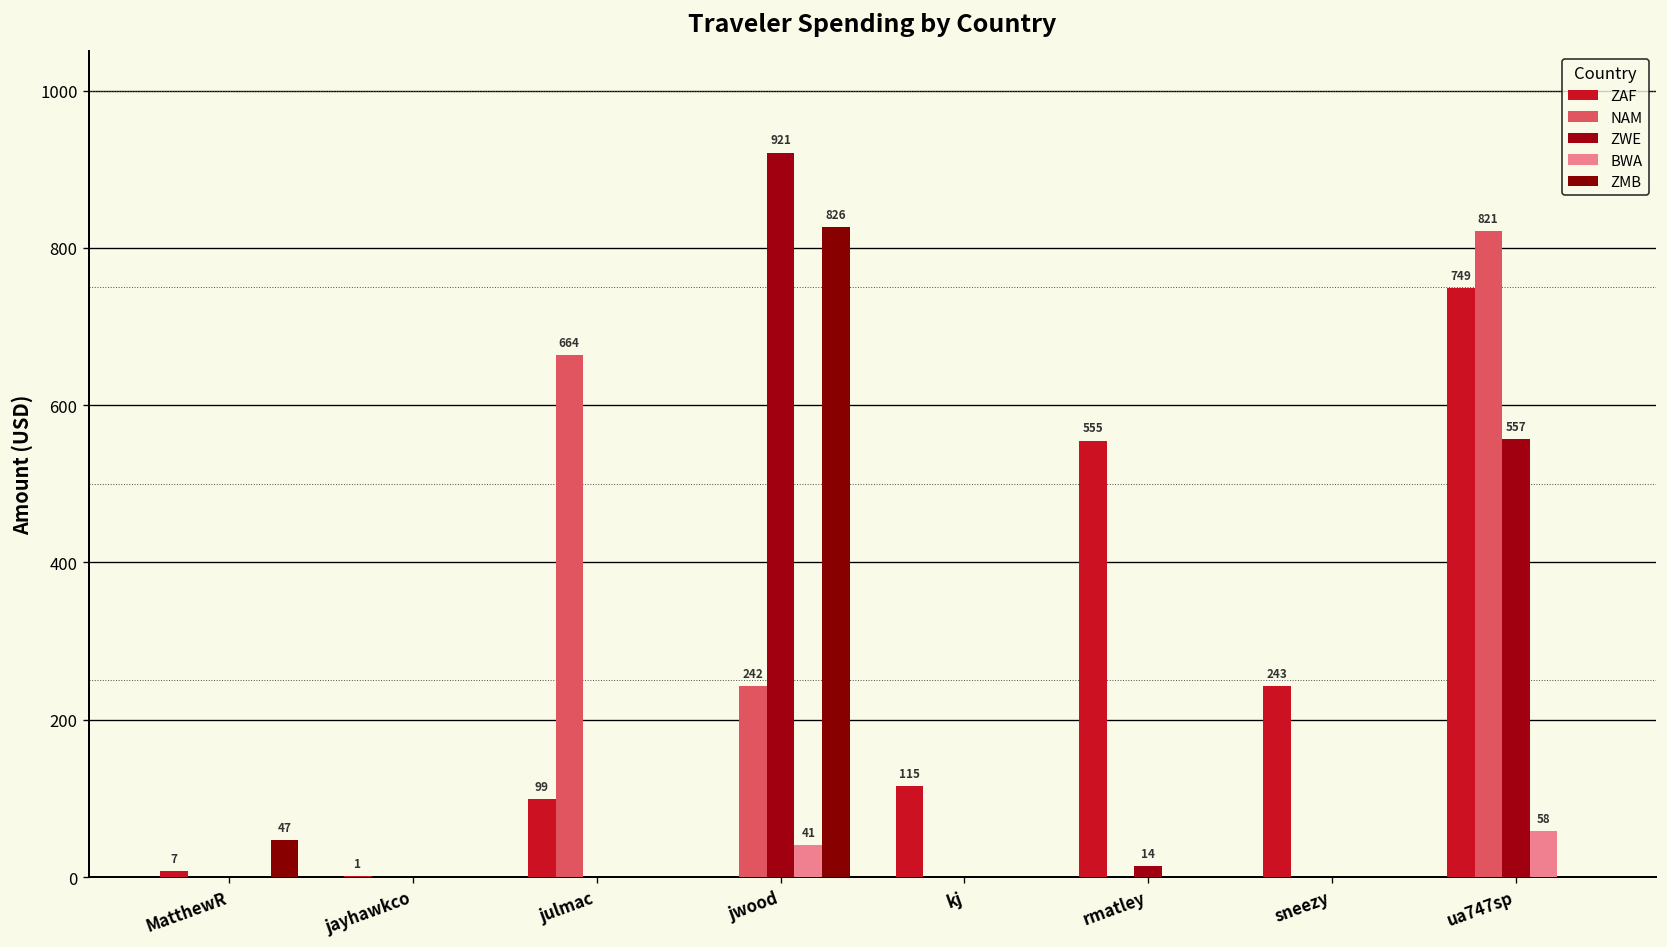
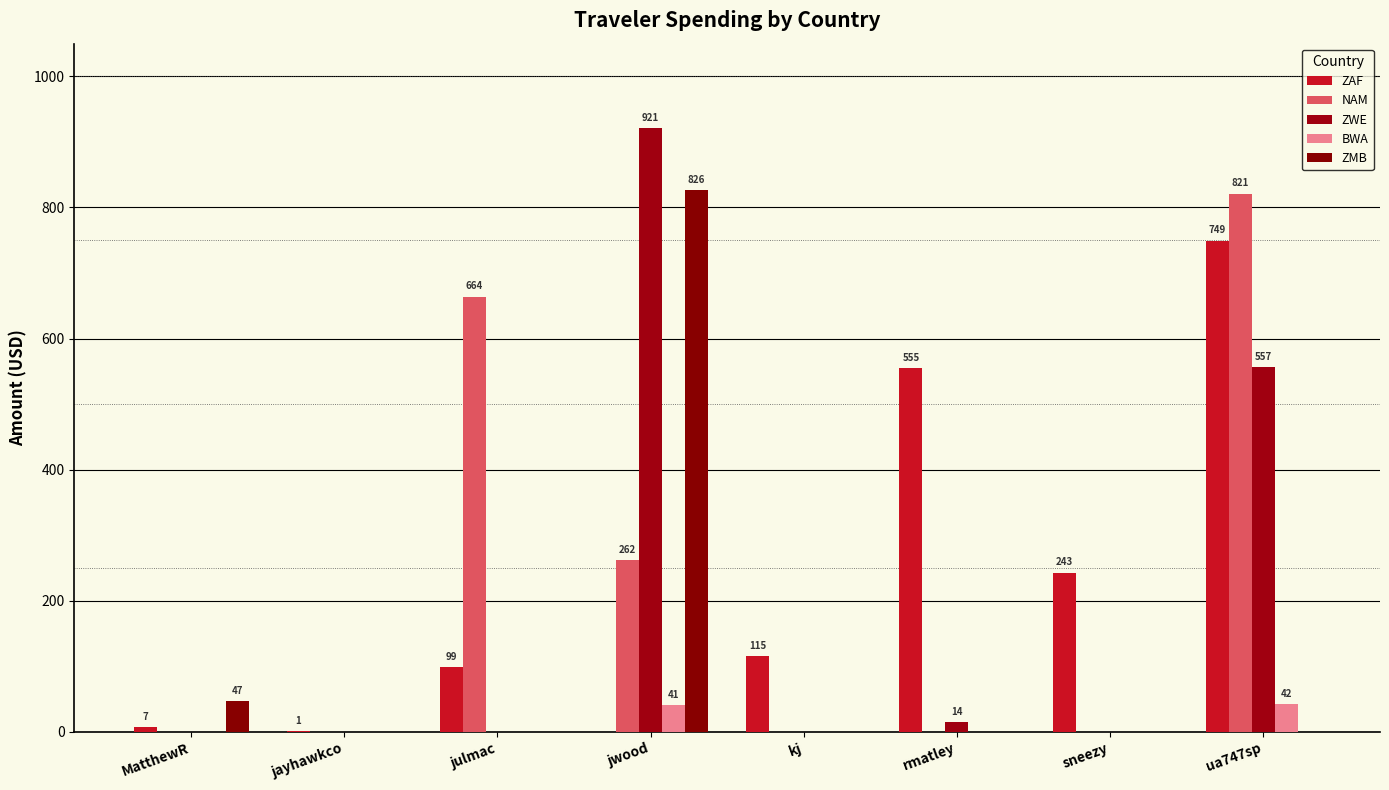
  {
    "NAM": {
      "julmac": 664,
-     "jwood": 242,
+     "jwood": 262,
      "ua747sp": 821
    },
    "BWA": {
      "jwood": 41,
-     "ua747sp": 58
+     "ua747sp": 42
    }
  }
